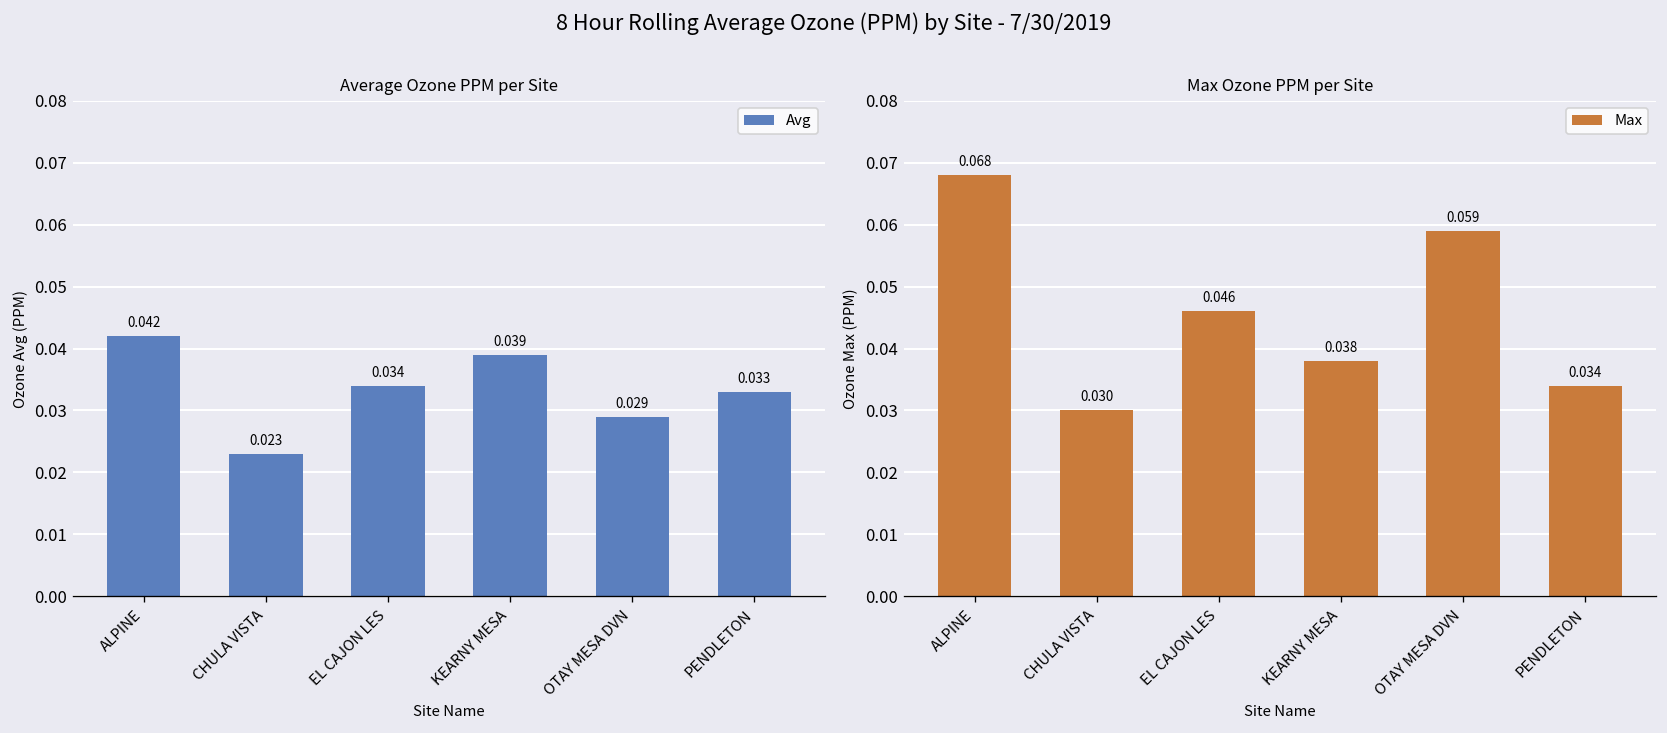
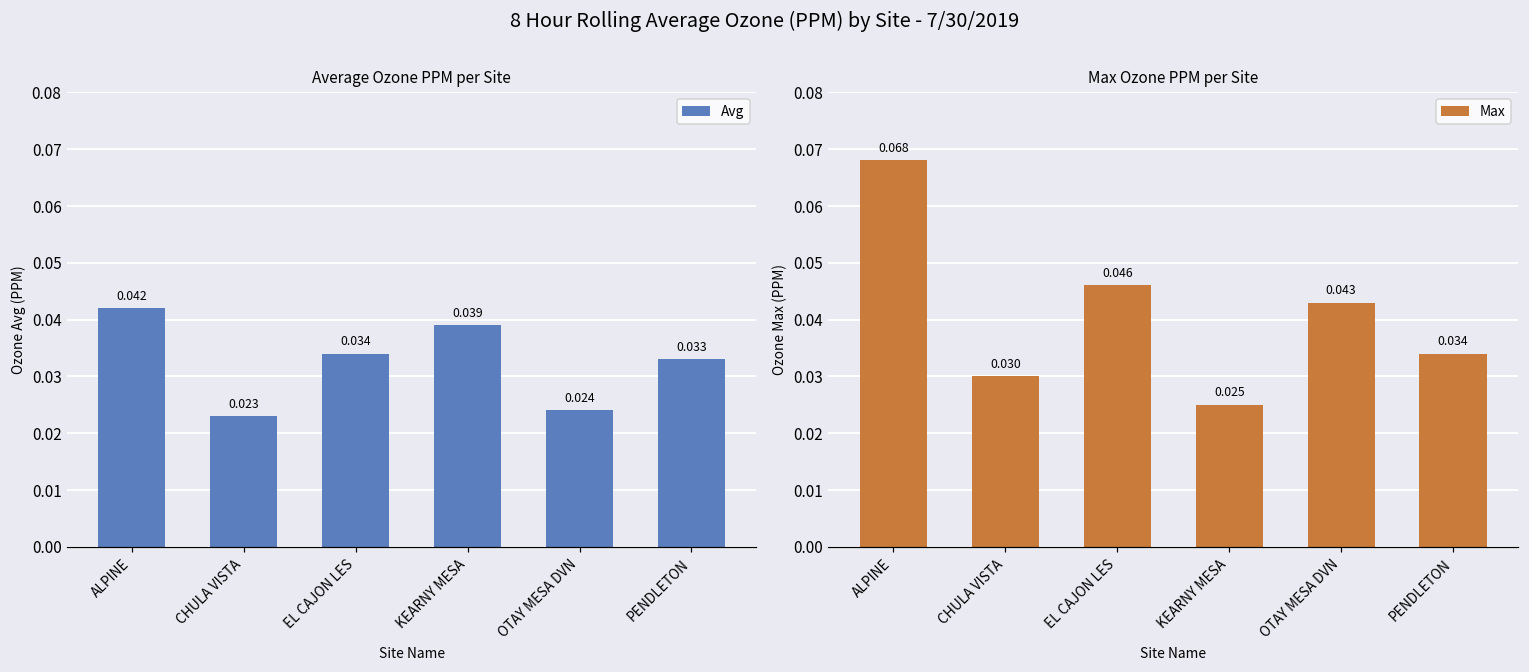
  {
    "Average Ozone PPM per Site": {
      "ALPINE": 0.042,
      "CHULA VISTA": 0.023,
      "EL CAJON LES": 0.034,
      "KEARNY MESA": 0.039,
-     "OTAY MESA DVN": 0.029,
+     "OTAY MESA DVN": 0.024,
      "PENDLETON": 0.033
    },
    "Max Ozone PPM per Site": {
      "ALPINE": 0.068,
      "CHULA VISTA": 0.030,
      "EL CAJON LES": 0.046,
-     "KEARNY MESA": 0.038,
-     "OTAY MESA DVN": 0.059,
+     "KEARNY MESA": 0.025,
+     "OTAY MESA DVN": 0.043,
      "PENDLETON": 0.034
    }
  }
